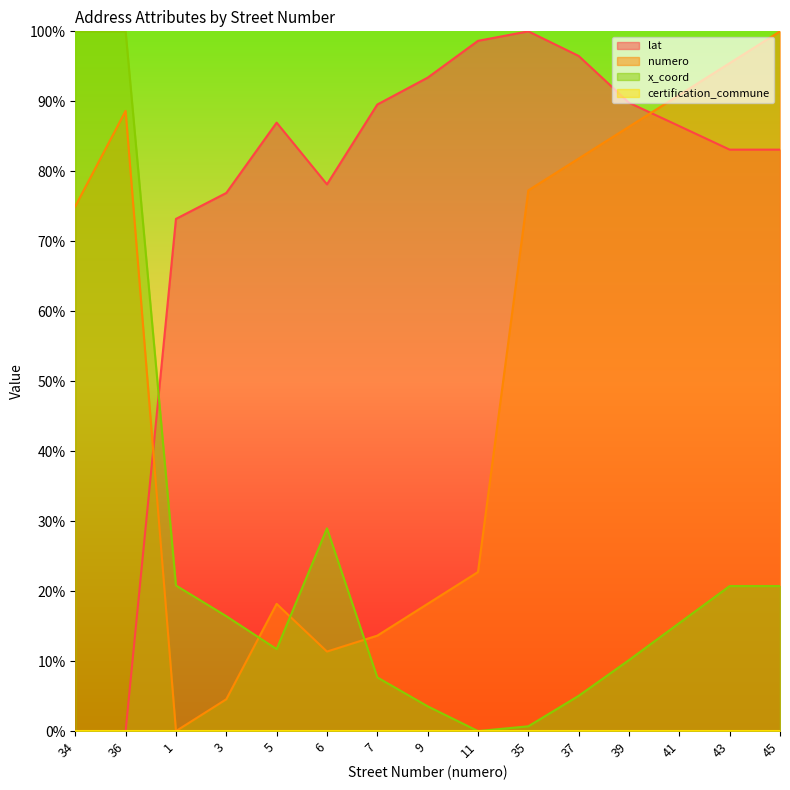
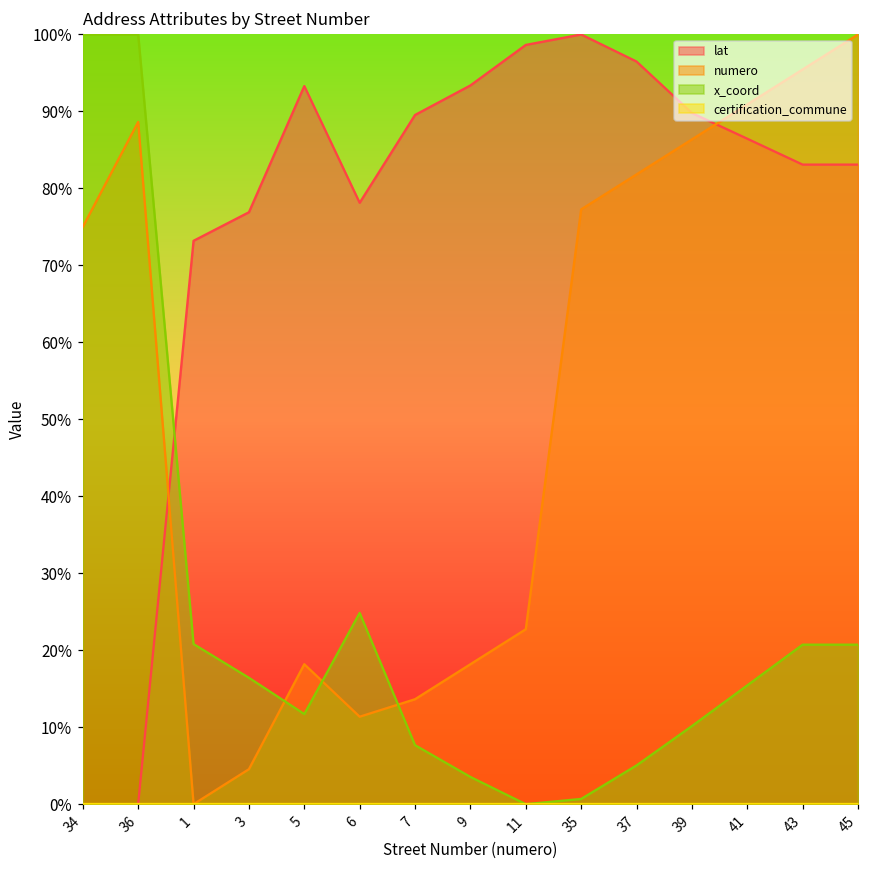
  {
    "lat": {
      "1": "73%",
      "3": "77%",
-     "5": "87%",
+     "5": "93%",
      "6": "78%",
      "7": "90%",
      "9": "93%",
      "11": "99%",
      "35": "100%",
      "37": "96%",
      "41": "86%",
      "43": "83%",
      "45": "83%"
    },
    "numero": {
      "34": "75%",
      "36": "89%",
      "3": "5%",
      "5": "18%",
      "6": "11%",
      "7": "14%",
      "9": "18%",
      "11": "23%",
      "35": "77%",
      "37": "82%",
      "39": "86%",
      "45": "100%"
    },
    "x_coord": {
      "34": "100%",
      "36": "100%",
      "1": "21%",
      "3": "16%",
      "5": "12%",
-     "6": "29%",
+     "6": "25%",
      "7": "8%",
      "9": "4%",
      "35": "1%",
      "37": "5%",
      "39": "10%",
      "41": "15%",
      "43": "21%",
      "45": "21%"
    },
    "certification_commune": {
      "3": "0%",
      "5": "0%",
      "6": "0%",
      "7": "0%",
      "9": "0%",
      "35": "0%",
      "37": "0%",
      "39": "0%",
      "41": "0%",
      "43": "0%",
      "45": "0%"
    }
  }
